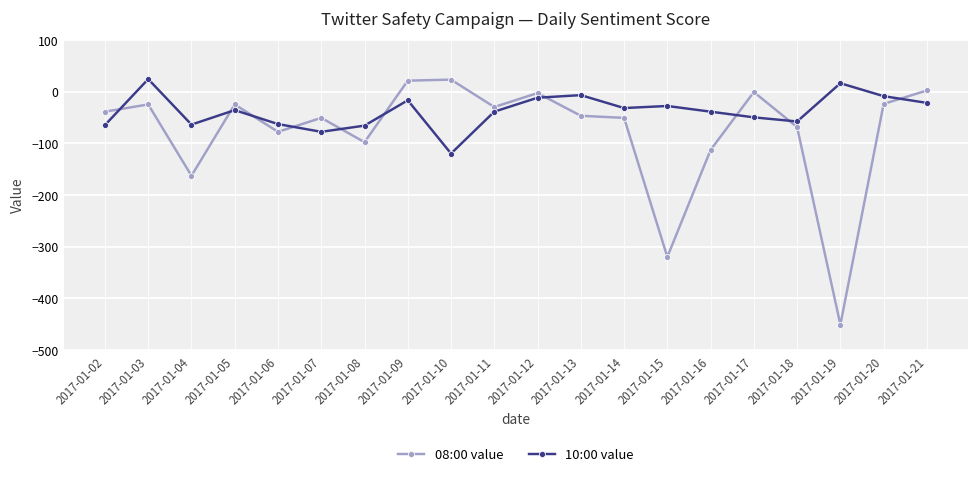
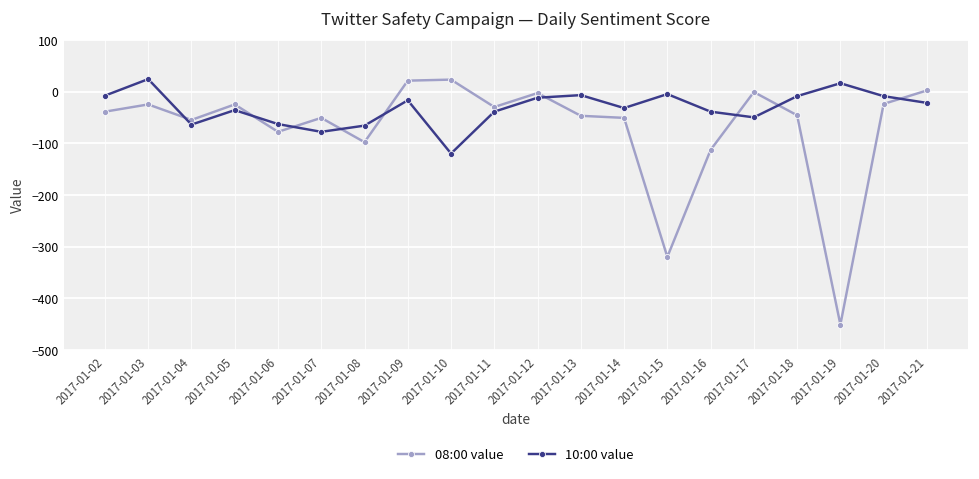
  {
    "08:00 value": {
      "2017-01-02": -40,
      "2017-01-03": -30,
-     "2017-01-04": -160,
+     "2017-01-04": -60,
      "2017-01-05": -30,
      "2017-01-06": -80,
      "2017-01-07": -50,
      "2017-01-08": -100,
      "2017-01-09": 20,
      "2017-01-10": 20,
      "2017-01-11": -30,
      "2017-01-12": 0,
      "2017-01-13": -50,
      "2017-01-14": -50,
      "2017-01-15": -320,
      "2017-01-16": -110,
      "2017-01-17": 0,
-     "2017-01-18": -70,
+     "2017-01-18": -50,
      "2017-01-19": -450,
      "2017-01-20": -20,
      "2017-01-21": 0
    },
    "10:00 value": {
-     "2017-01-02": -70,
+     "2017-01-02": -10,
      "2017-01-03": 20,
      "2017-01-04": -60,
      "2017-01-05": -40,
      "2017-01-06": -60,
      "2017-01-07": -80,
      "2017-01-08": -70,
      "2017-01-09": -20,
      "2017-01-10": -120,
      "2017-01-11": -40,
      "2017-01-12": -10,
      "2017-01-13": -10,
      "2017-01-14": -30,
-     "2017-01-15": -30,
+     "2017-01-15": -10,
      "2017-01-16": -40,
      "2017-01-17": -50,
-     "2017-01-18": -60,
+     "2017-01-18": -10,
      "2017-01-19": 20,
      "2017-01-20": -10,
      "2017-01-21": -20
    }
  }
